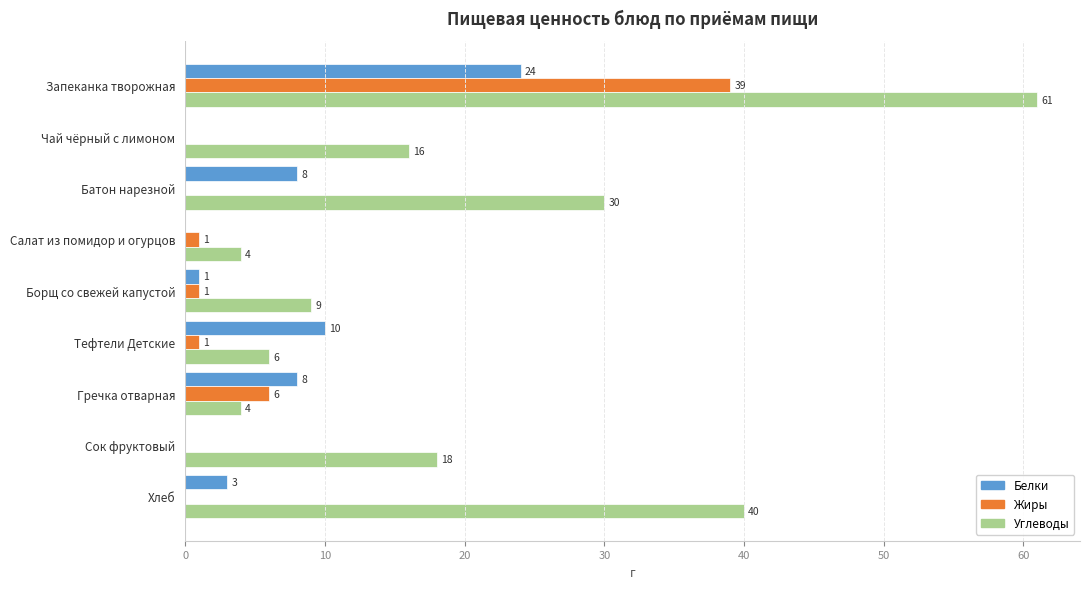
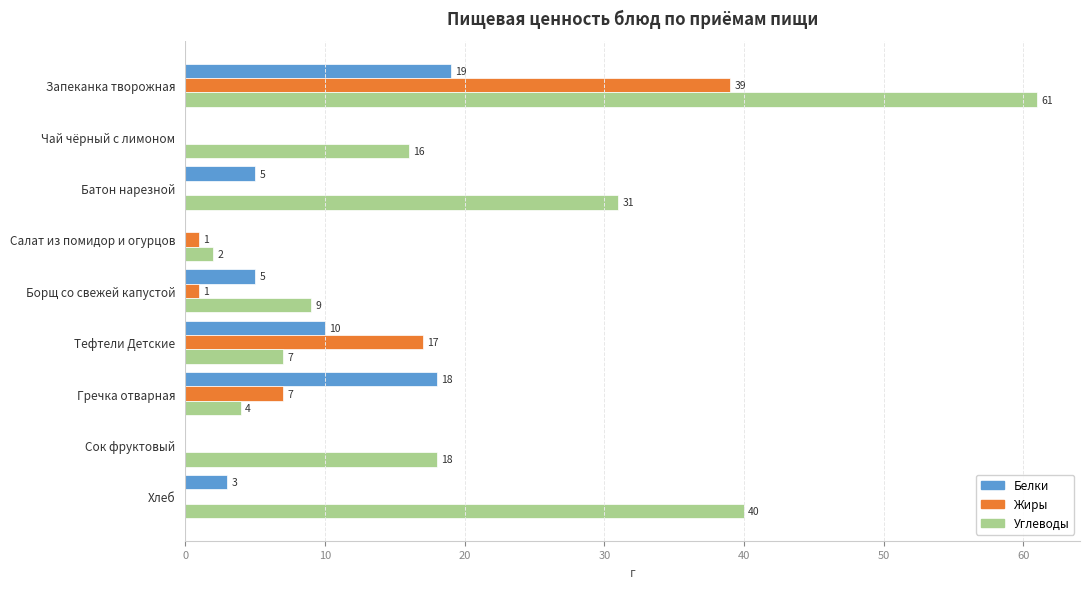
  {
    "Белки": {
-     "Запеканка творожная": 24,
-     "Батон нарезной": 8,
-     "Борщ со свежей капустой": 1,
+     "Запеканка творожная": 19,
+     "Батон нарезной": 5,
+     "Борщ со свежей капустой": 5,
      "Тефтели Детские": 10,
-     "Гречка отварная": 8,
+     "Гречка отварная": 18,
      "Хлеб": 3
    },
    "Жиры": {
      "Запеканка творожная": 39,
      "Салат из помидор и огурцов": 1,
      "Борщ со свежей капустой": 1,
-     "Тефтели Детские": 1,
-     "Гречка отварная": 6
+     "Тефтели Детские": 17,
+     "Гречка отварная": 7
    },
    "Углеводы": {
      "Запеканка творожная": 61,
      "Чай чёрный с лимоном": 16,
-     "Батон нарезной": 30,
-     "Салат из помидор и огурцов": 4,
+     "Батон нарезной": 31,
+     "Салат из помидор и огурцов": 2,
      "Борщ со свежей капустой": 9,
-     "Тефтели Детские": 6,
+     "Тефтели Детские": 7,
      "Гречка отварная": 4,
      "Сок фруктовый": 18,
      "Хлеб": 40
    }
  }
